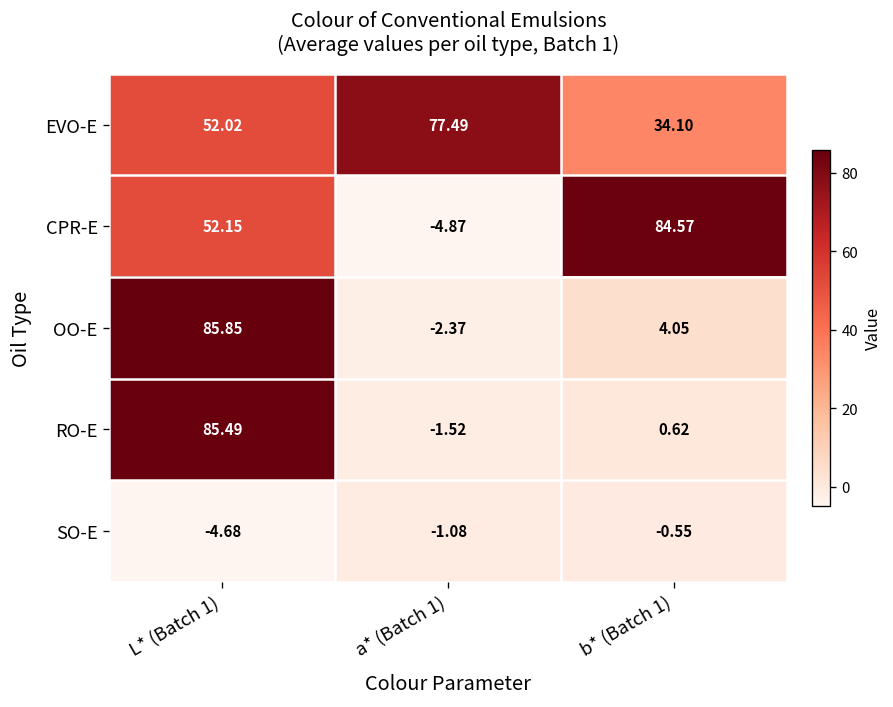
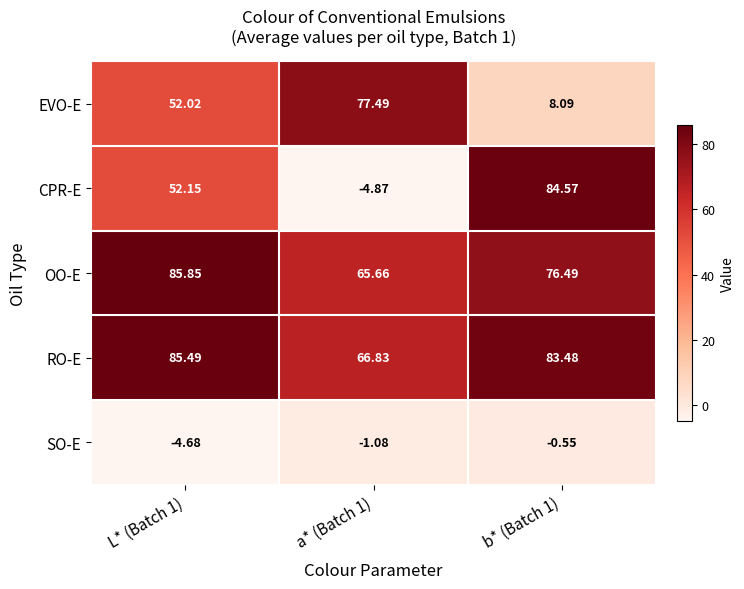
  {
    "EVO-E": {
      "L* (Batch 1)": 52.02,
      "a* (Batch 1)": 77.49,
-     "b* (Batch 1)": 34.10
+     "b* (Batch 1)": 8.09
    },
    "CPR-E": {
      "L* (Batch 1)": 52.15,
      "a* (Batch 1)": -4.87,
      "b* (Batch 1)": 84.57
    },
    "OO-E": {
      "L* (Batch 1)": 85.85,
-     "a* (Batch 1)": -2.37,
-     "b* (Batch 1)": 4.05
+     "a* (Batch 1)": 65.66,
+     "b* (Batch 1)": 76.49
    },
    "RO-E": {
      "L* (Batch 1)": 85.49,
-     "a* (Batch 1)": -1.52,
-     "b* (Batch 1)": 0.62
+     "a* (Batch 1)": 66.83,
+     "b* (Batch 1)": 83.48
    },
    "SO-E": {
      "L* (Batch 1)": -4.68,
      "a* (Batch 1)": -1.08,
      "b* (Batch 1)": -0.55
    }
  }
